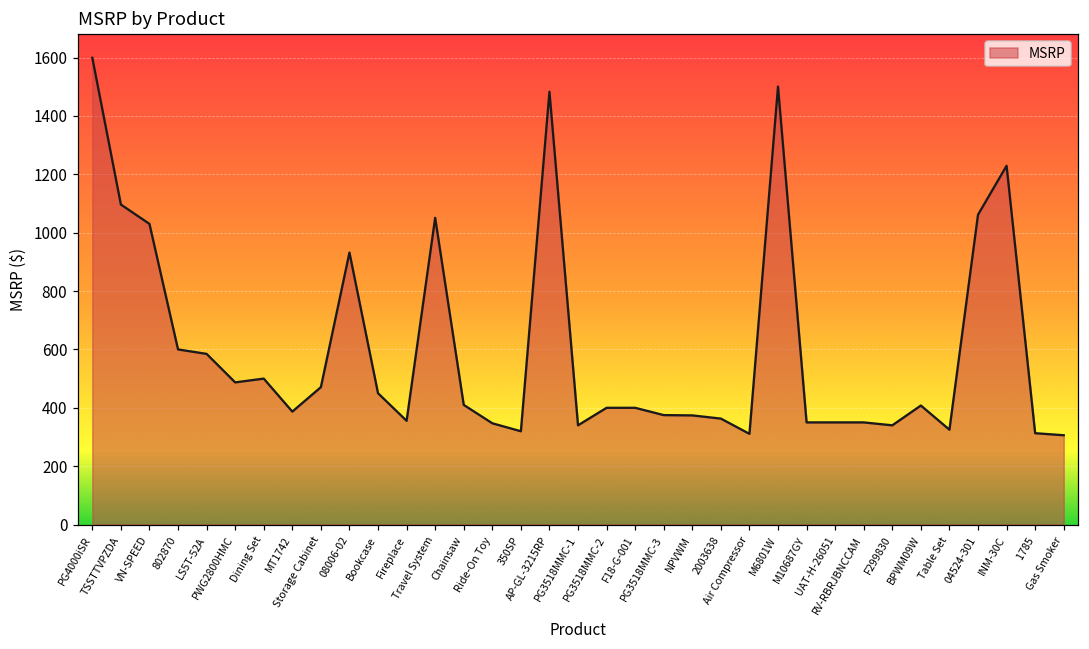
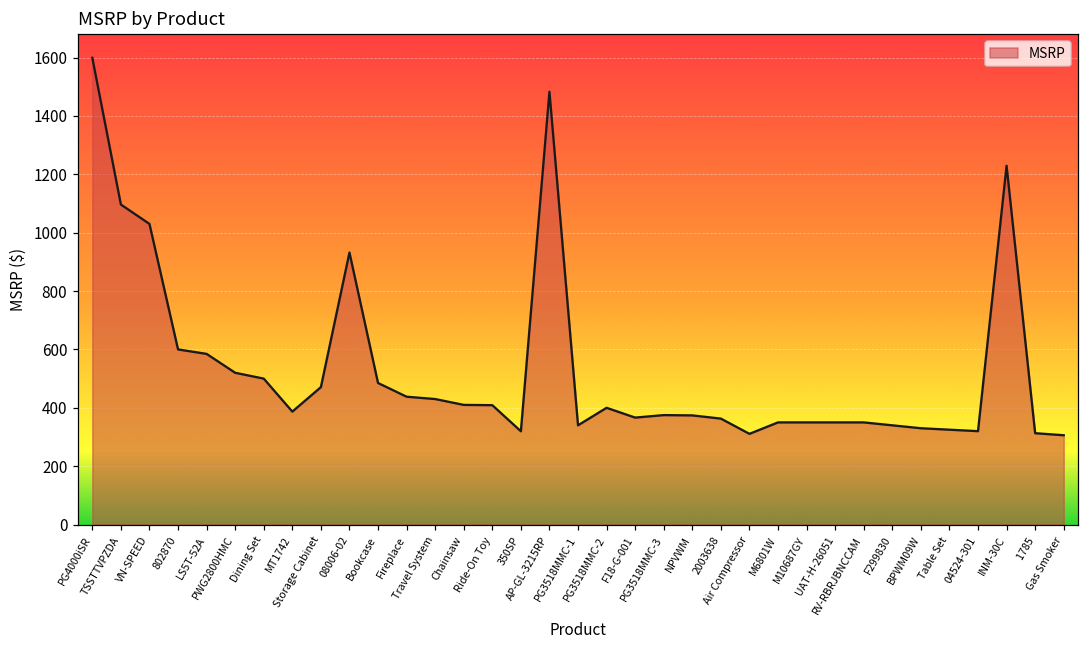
  {
    "PG4000iSR": 1600,
    "TSSTTVPZDA": 1100,
    "VN-SPEED": 1030,
    "802870": 600,
    "LS5T-52A": 580,
-   "PWG2800HMC": 490,
+   "PWG2800HMC": 520,
    "Dining Set": 500,
    "MT1742": 390,
    "Storage Cabinet": 470,
    "08006-02": 930,
-   "Bookcase": 450,
-   "Fireplace": 360,
-   "Travel System": 1050,
+   "Bookcase": 490,
+   "Fireplace": 440,
+   "Travel System": 430,
    "Chainsaw": 410,
-   "Ride-On Toy": 350,
+   "Ride-On Toy": 410,
    "350SP": 320,
    "AP-GL-3215RP": 1480,
    "PG3518MMC-1": 340,
    "PG3518MMC-2": 400,
-   "F18-G-001": 400,
+   "F18-G-001": 370,
    "PG3518MMC-3": 370,
    "NPVWM": 370,
    "2003638": 360,
    "Air Compressor": 310,
-   "M6801W": 1500,
+   "M6801W": 350,
    "M10687GY": 350,
    "UAT-H-26051": 350,
    "RV-RBRJBNCCAM": 350,
    "F299830": 340,
-   "BPWM09W": 410,
+   "BPWM09W": 330,
    "Table Set": 320,
-   "04524-301": 1060,
+   "04524-301": 320,
    "INM-30C": 1230,
    "1785": 310,
    "Gas Smoker": 310
  }
